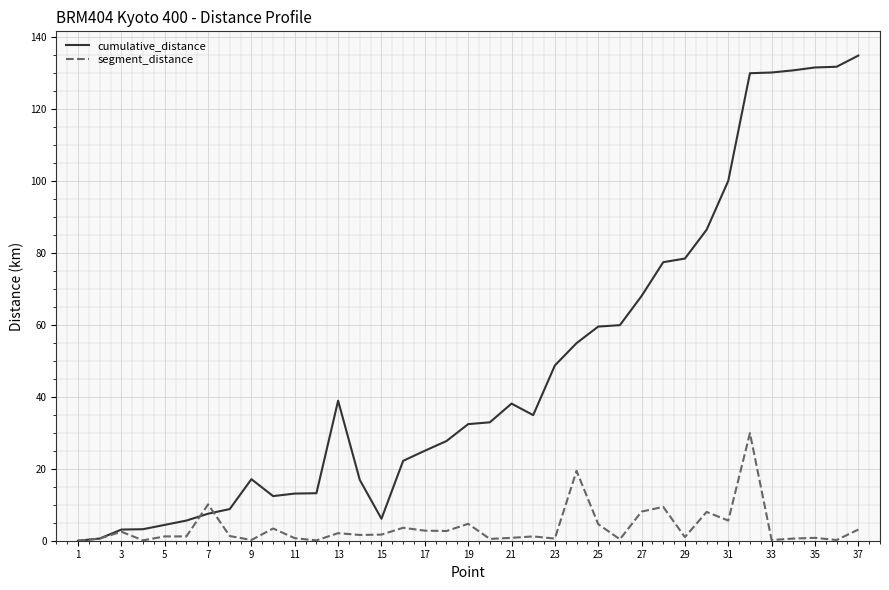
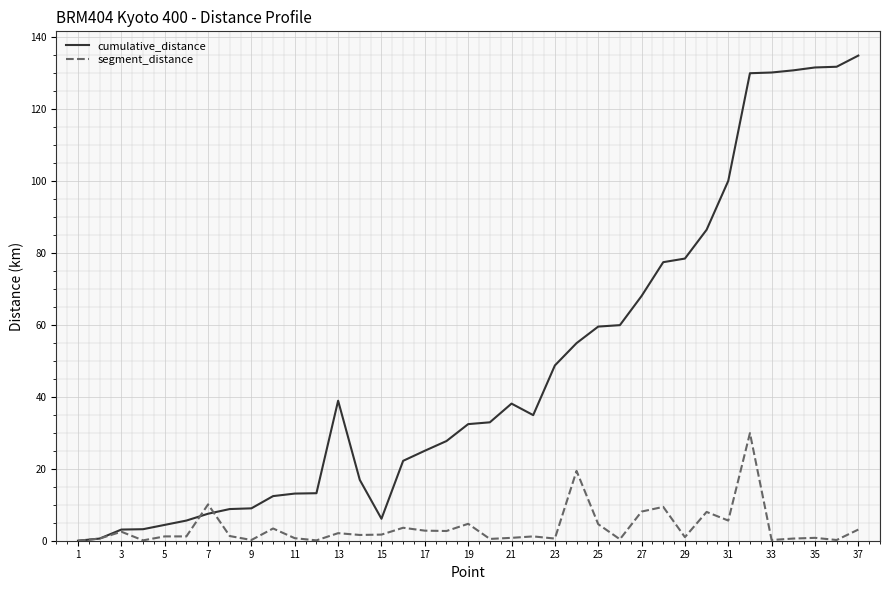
  {
    "cumulative_distance": {
      "5": 4,
      "7": 8,
-     "9": 17,
+     "9": 9,
      "11": 13,
      "13": 39,
      "15": 6,
      "17": 25,
      "19": 32,
      "21": 38,
      "23": 49,
      "25": 60,
      "27": 68,
      "29": 78,
      "31": 100,
      "33": 130,
      "35": 132,
      "37": 135
    },
    "segment_distance": {
      "5": 1,
      "7": 10,
      "9": 0,
      "11": 1,
      "13": 2,
      "15": 2,
      "17": 3,
      "19": 5,
      "21": 1,
      "23": 1,
      "25": 5,
      "27": 8,
      "29": 1,
      "31": 6,
      "33": 0,
      "35": 1,
      "37": 3
    }
  }
